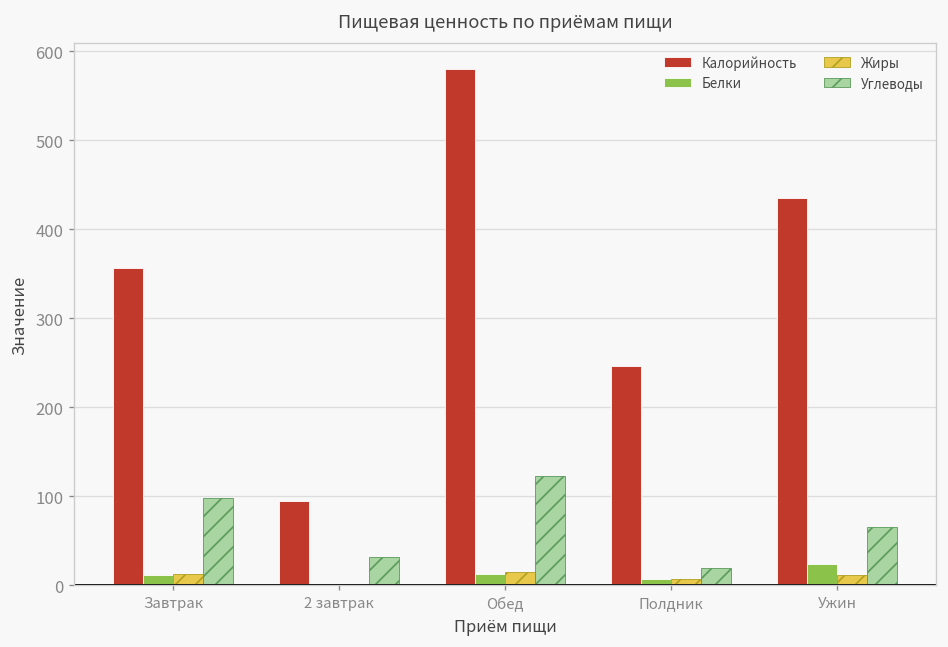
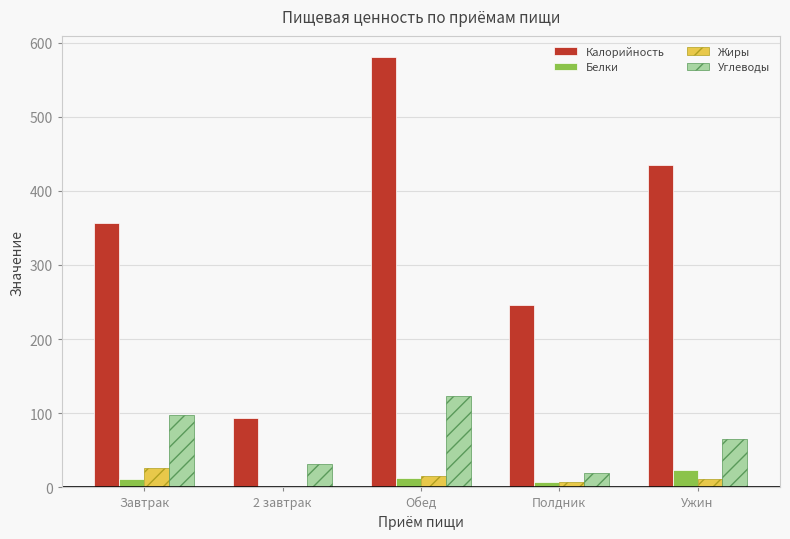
  {
    "Калорийность": {
      "Завтрак": 360,
      "2 завтрак": 90,
      "Обед": 580,
      "Полдник": 250,
      "Ужин": 440
    },
    "Белки": {
      "Завтрак": 10,
      "Обед": 10,
      "Полдник": 10,
      "Ужин": 20
    },
    "Жиры": {
-     "Завтрак": 10,
+     "Завтрак": 30,
      "Обед": 20,
      "Полдник": 10,
      "Ужин": 10
    },
    "Углеводы": {
      "Завтрак": 100,
      "2 завтрак": 30,
      "Обед": 120,
      "Полдник": 20,
      "Ужин": 60
    }
  }
